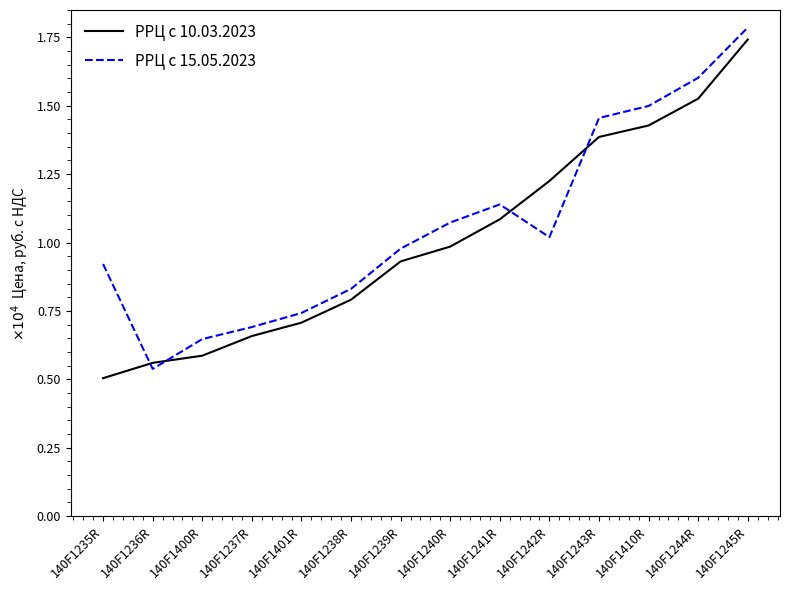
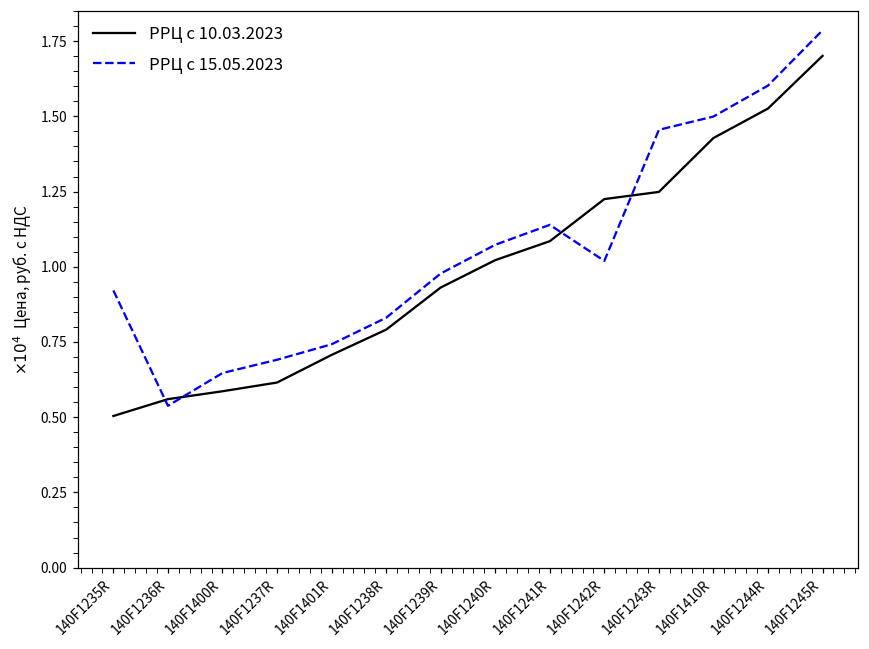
  {
    "РРЦ с 10.03.2023": {
      "140F1235R": 0.50,
      "140F1236R": 0.56,
      "140F1400R": 0.59,
-     "140F1237R": 0.66,
+     "140F1237R": 0.62,
      "140F1401R": 0.71,
      "140F1238R": 0.79,
      "140F1239R": 0.93,
-     "140F1240R": 0.99,
+     "140F1240R": 1.02,
      "140F1241R": 1.09,
      "140F1242R": 1.23,
-     "140F1243R": 1.39,
+     "140F1243R": 1.25,
      "140F1410R": 1.43,
      "140F1244R": 1.53,
-     "140F1245R": 1.74
+     "140F1245R": 1.70
    },
    "РРЦ с 15.05.2023": {
      "140F1235R": 0.92,
      "140F1236R": 0.54,
      "140F1400R": 0.65,
      "140F1237R": 0.69,
      "140F1401R": 0.74,
      "140F1238R": 0.83,
      "140F1239R": 0.98,
      "140F1240R": 1.07,
      "140F1241R": 1.14,
      "140F1242R": 1.02,
      "140F1243R": 1.46,
      "140F1410R": 1.50,
      "140F1244R": 1.60,
      "140F1245R": 1.79
    }
  }
